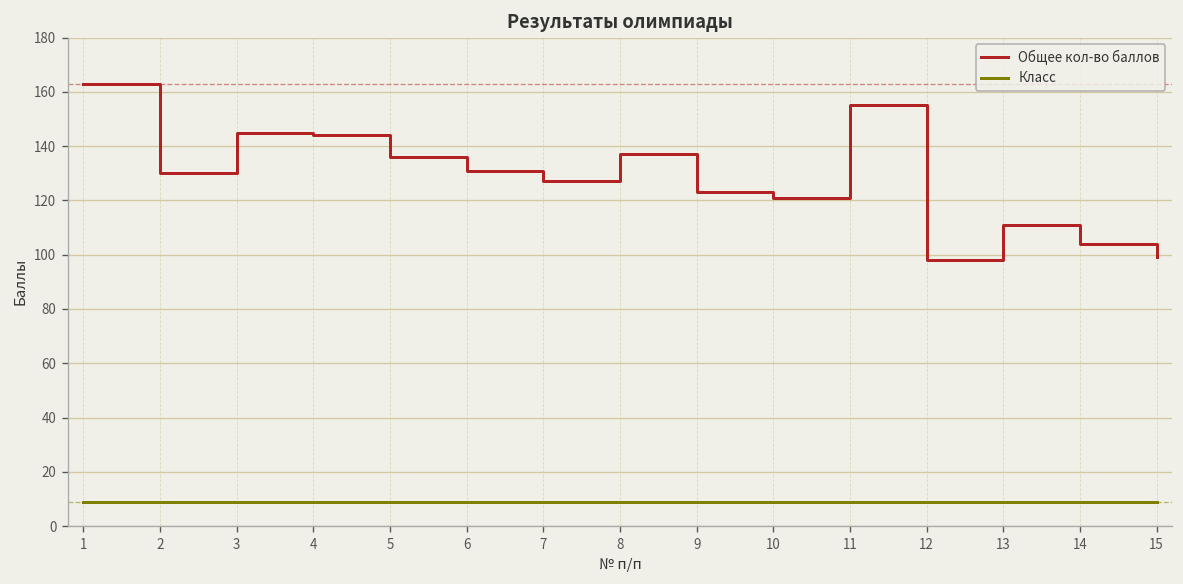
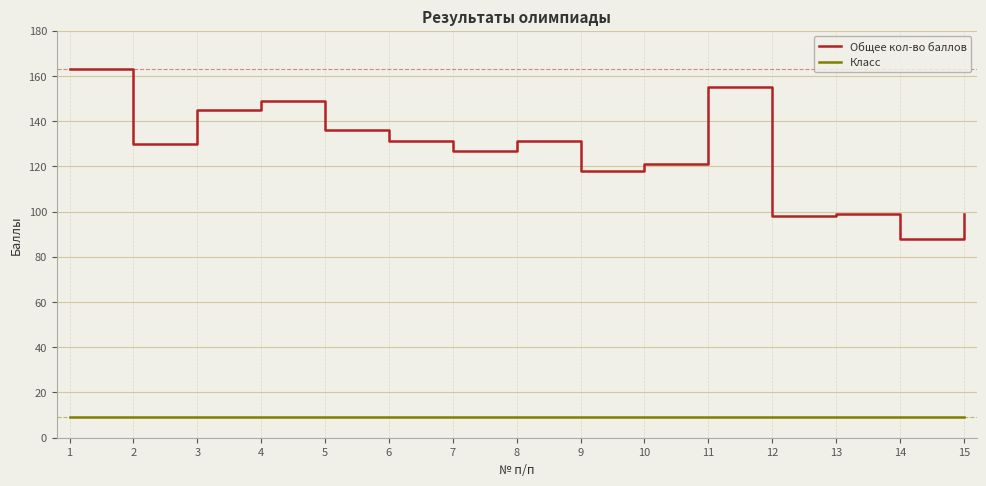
  {
    "Общее кол-во баллов": {
      "1": 163,
      "2": 130,
      "3": 145,
-     "4": 144,
+     "4": 149,
      "5": 136,
      "6": 131,
      "7": 127,
-     "8": 137,
-     "9": 123,
+     "8": 131,
+     "9": 118,
      "10": 121,
      "11": 155,
      "12": 98,
-     "13": 111,
-     "14": 104,
+     "13": 99,
+     "14": 88,
      "15": 99
    },
    "Класс": {
      "1": 9,
      "2": 9,
      "3": 9,
      "4": 9,
      "5": 9,
      "6": 9,
      "7": 9,
      "8": 9,
      "9": 9,
      "10": 9,
      "11": 9,
      "12": 9,
      "13": 9,
      "14": 9,
      "15": 9
    }
  }
